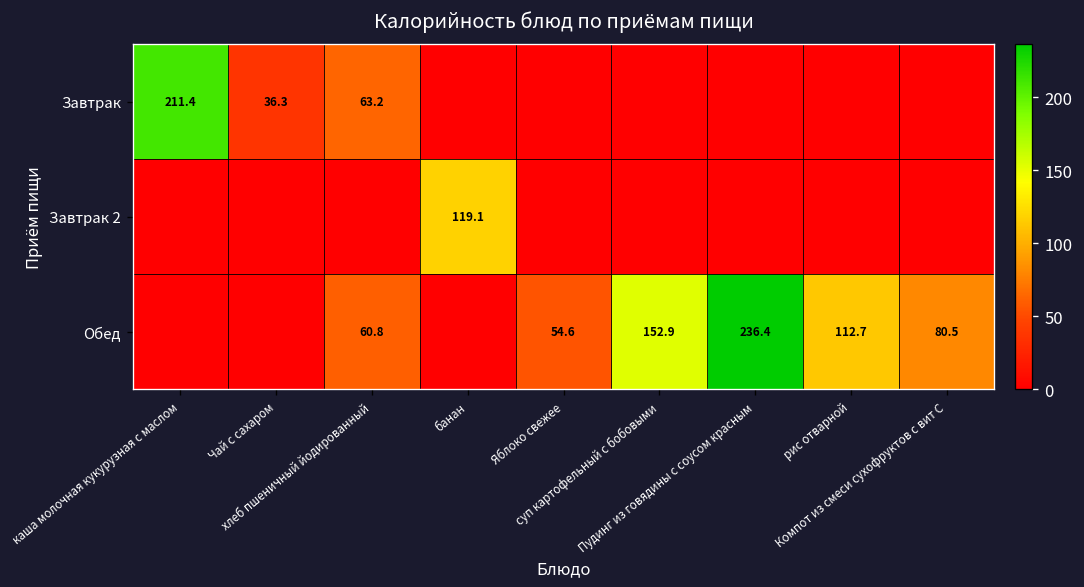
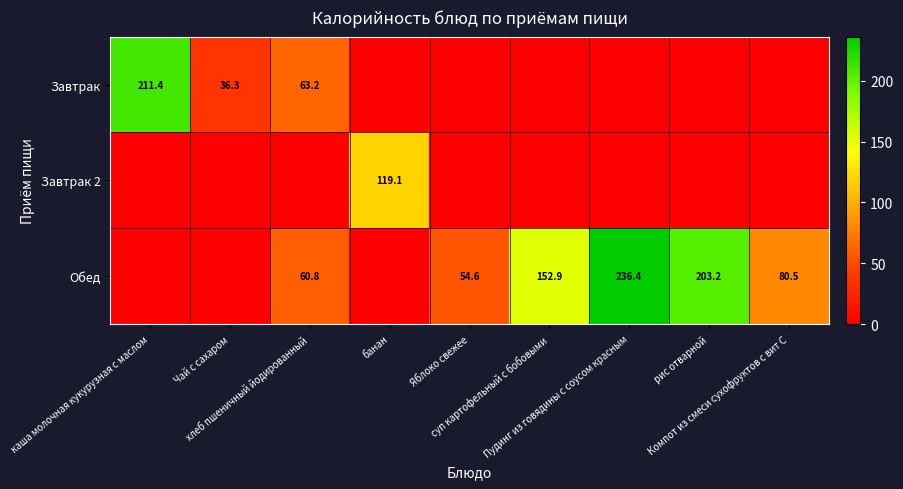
  {
    "Завтрак": {
      "каша молочная кукурузная с маслом": 211.4,
      "Чай с сахаром": 36.3,
      "хлеб пшеничный йодированный": 63.2
    },
    "Завтрак 2": {
      "банан": 119.1
    },
    "Обед": {
      "хлеб пшеничный йодированный": 60.8,
      "Яблоко свежее": 54.6,
      "суп картофельный с бобовыми": 152.9,
      "Пудинг из говядины с соусом красным": 236.4,
-     "рис отварной": 112.7,
+     "рис отварной": 203.2,
      "Компот из смеси сухофруктов с вит С": 80.5
    }
  }
